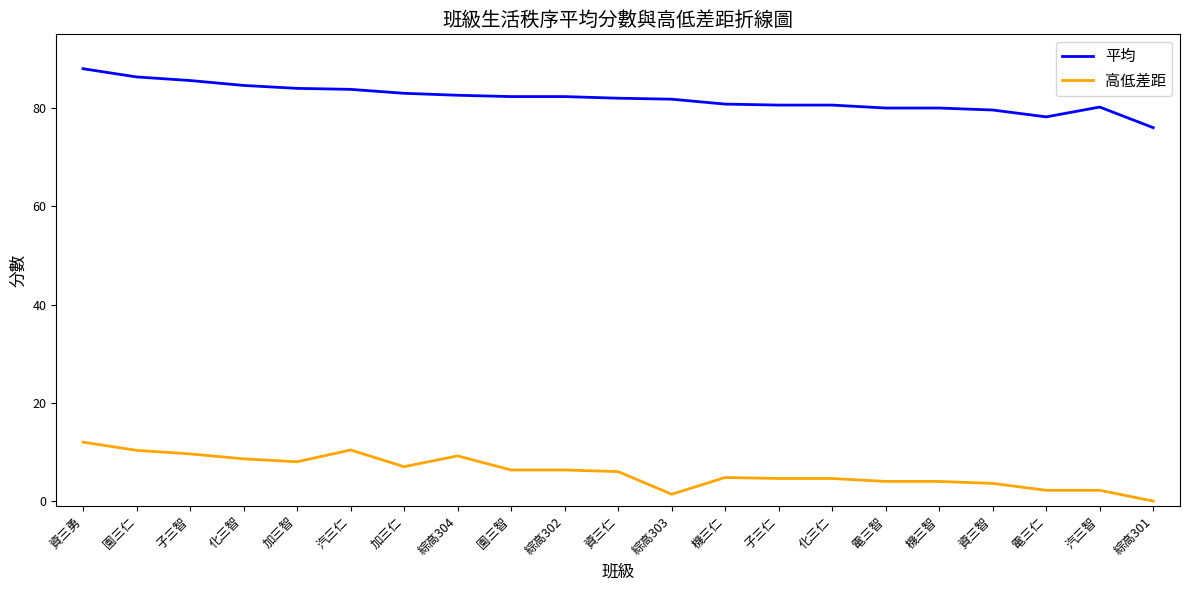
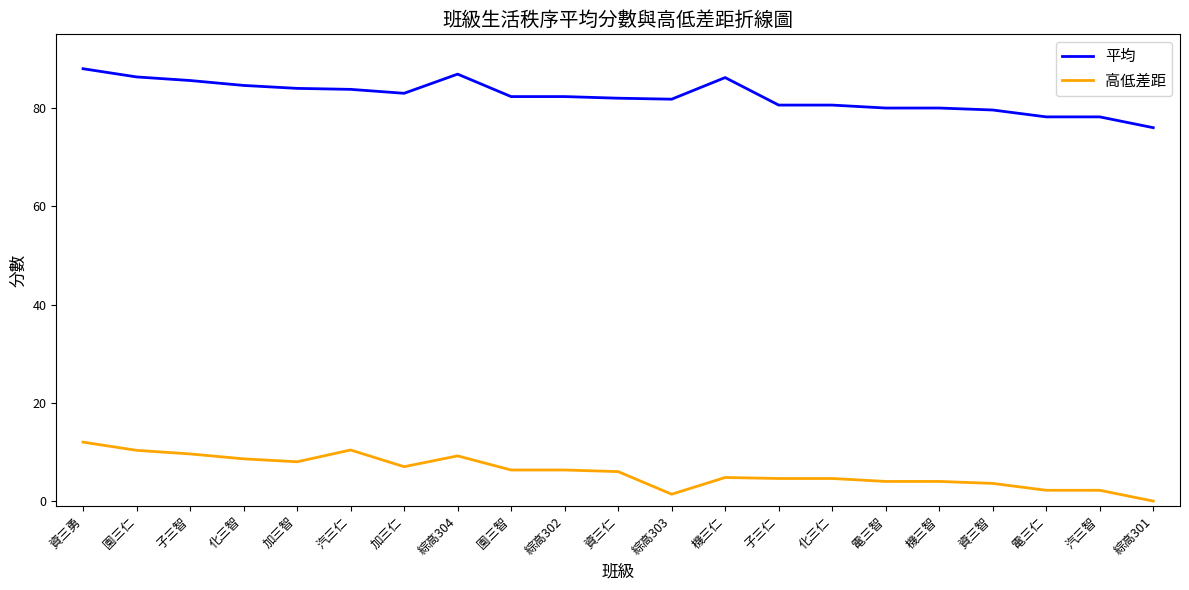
  {
    "平均": {
      "資三勇": 88,
      "園三仁": 86,
      "子三智": 86,
      "化三智": 85,
      "加三智": 84,
      "汽三仁": 84,
      "加三仁": 83,
-     "綜高304": 83,
+     "綜高304": 87,
      "園三智": 82,
      "綜高302": 82,
      "資三仁": 82,
      "綜高303": 82,
-     "機三仁": 81,
+     "機三仁": 86,
      "子三仁": 81,
      "化三仁": 81,
      "電三智": 80,
      "機三智": 80,
      "資三智": 80,
      "電三仁": 78,
-     "汽三智": 80,
+     "汽三智": 78,
      "綜高301": 76
    },
    "高低差距": {
      "資三勇": 12,
      "園三仁": 10,
      "子三智": 10,
      "化三智": 9,
      "加三智": 8,
      "汽三仁": 10,
      "加三仁": 7,
      "綜高304": 9,
      "園三智": 6,
      "綜高302": 6,
      "資三仁": 6,
      "綜高303": 1,
      "機三仁": 5,
      "子三仁": 5,
      "化三仁": 5,
      "電三智": 4,
      "機三智": 4,
      "資三智": 4,
      "電三仁": 2,
      "汽三智": 2,
      "綜高301": 0
    }
  }
